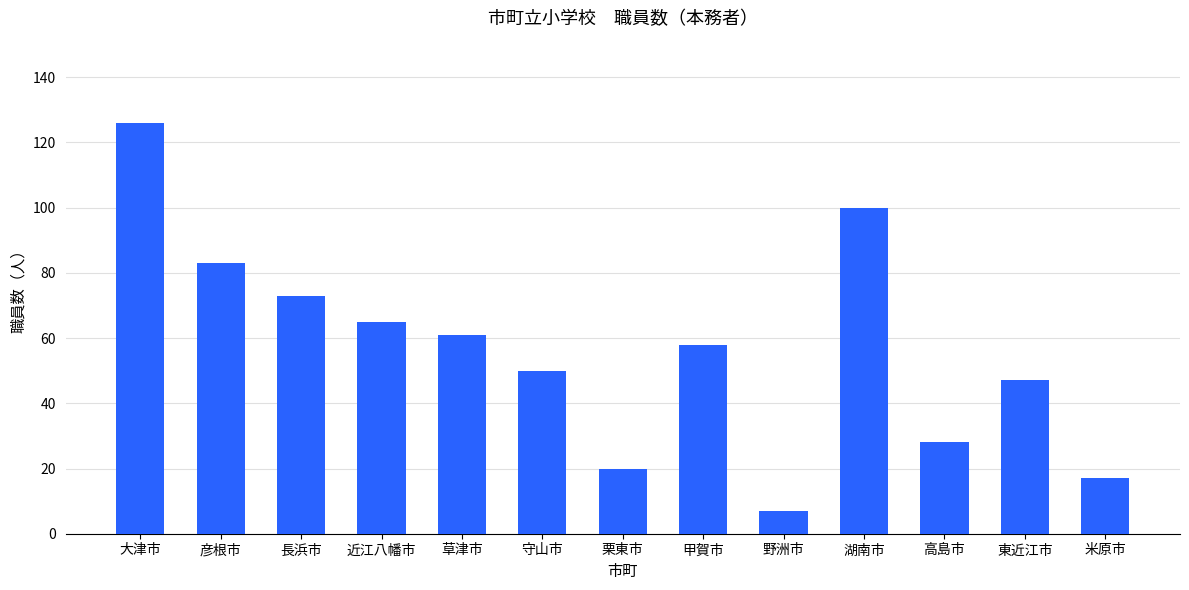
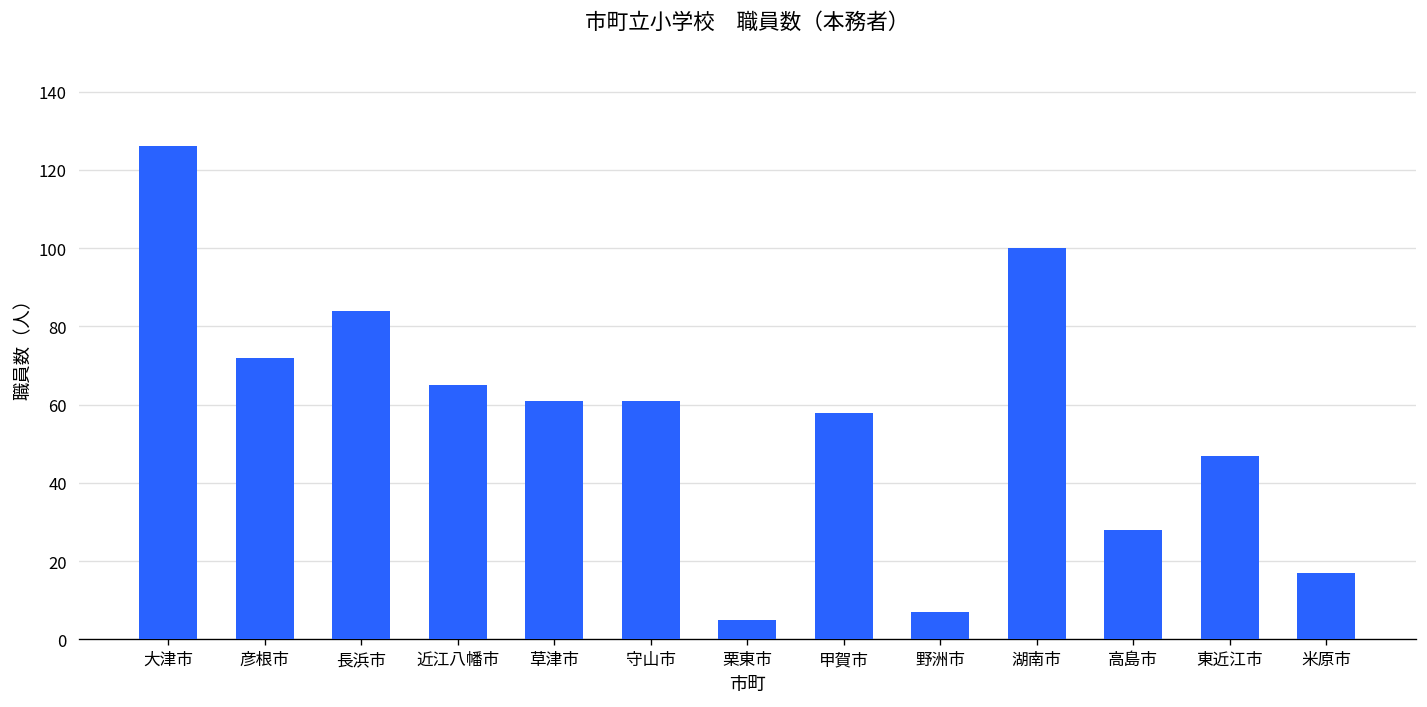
  {
    "大津市": 126,
-   "彦根市": 83,
-   "長浜市": 73,
+   "彦根市": 72,
+   "長浜市": 84,
    "近江八幡市": 65,
    "草津市": 61,
-   "守山市": 50,
-   "栗東市": 20,
+   "守山市": 61,
+   "栗東市": 5,
    "甲賀市": 58,
    "野洲市": 7,
    "湖南市": 100,
    "高島市": 28,
    "東近江市": 47,
    "米原市": 17
  }
